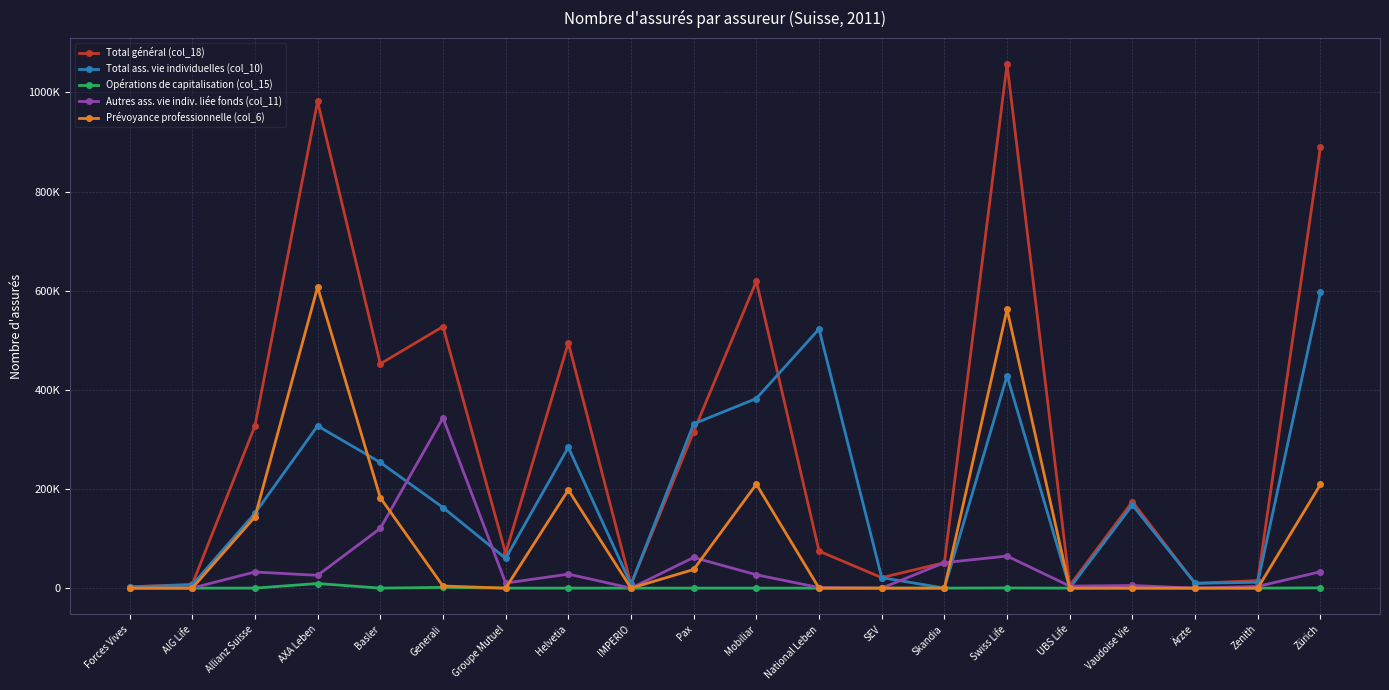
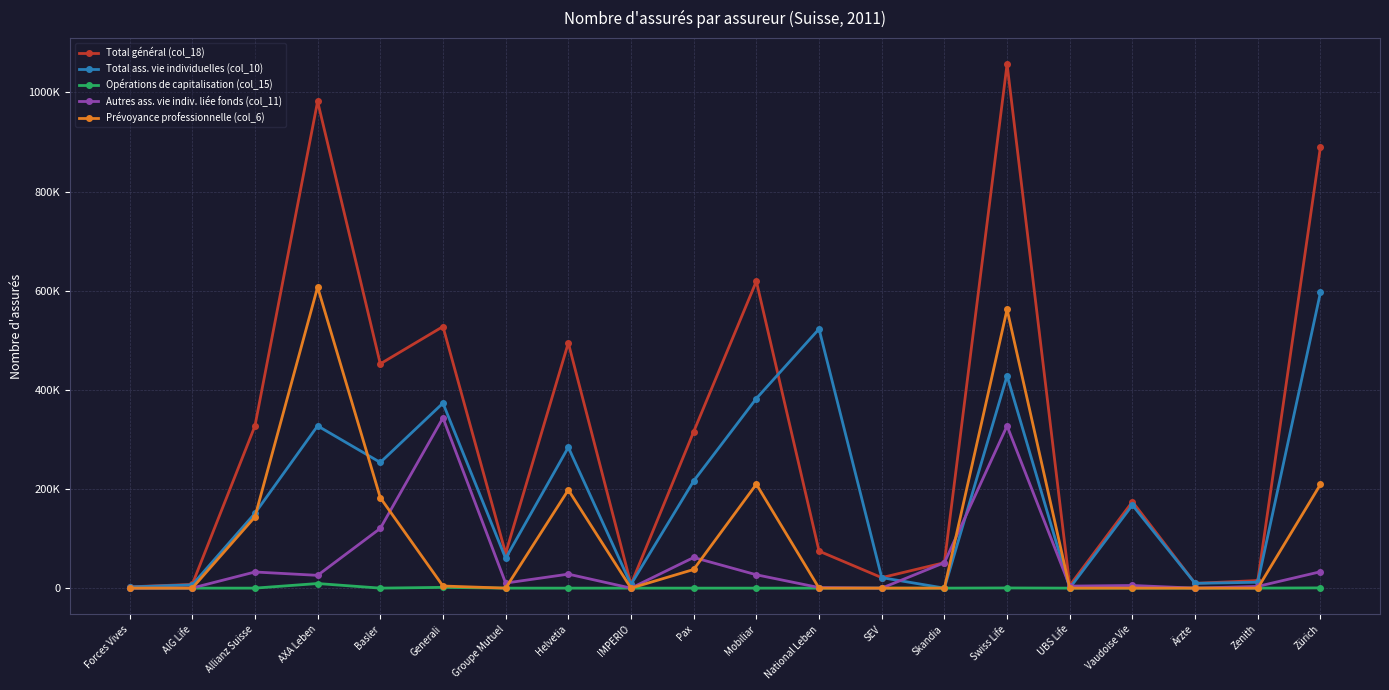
  {
    "Total général (col_18)": {
      "Allianz Suisse": 330000,
      "AXA Leben": 980000,
      "Basler": 450000,
      "Generali": 530000,
      "Groupe Mutuel": 70000,
      "Helvetia": 490000,
      "Pax": 320000,
      "Mobiliar": 620000,
      "National Leben": 70000,
      "Swiss Life": 1060000,
      "Vaudoise Vie": 170000,
      "Zürich": 890000
    },
    "Total ass. vie individuelles (col_10)": {
      "Allianz Suisse": 150000,
      "AXA Leben": 330000,
      "Basler": 250000,
-     "Generali": 160000,
+     "Generali": 370000,
      "Groupe Mutuel": 60000,
      "Helvetia": 280000,
-     "Pax": 330000,
+     "Pax": 220000,
      "Mobiliar": 380000,
      "National Leben": 520000,
      "Swiss Life": 430000,
      "Vaudoise Vie": 170000,
      "Zürich": 600000
    },
    "Opérations de capitalisation (col_15)": {
      "Allianz Suisse": 0,
      "AXA Leben": 10000,
      "Basler": 0,
      "Helvetia": 0,
      "Pax": 0,
      "Mobiliar": 0,
      "Swiss Life": 0,
      "Zürich": 0
    },
    "Autres ass. vie indiv. liée fonds (col_11)": {
      "Allianz Suisse": 30000,
      "AXA Leben": 30000,
      "Basler": 120000,
      "Generali": 340000,
      "Groupe Mutuel": 10000,
      "Helvetia": 30000,
      "Pax": 60000,
      "Mobiliar": 30000,
-     "Swiss Life": 60000,
+     "Swiss Life": 330000,
      "Vaudoise Vie": 10000,
      "Zürich": 30000
    },
    "Prévoyance professionnelle (col_6)": {
      "Allianz Suisse": 140000,
      "AXA Leben": 610000,
      "Basler": 180000,
      "Helvetia": 200000,
      "Pax": 40000,
      "Mobiliar": 210000,
      "Swiss Life": 560000,
      "Zürich": 210000
    }
  }
